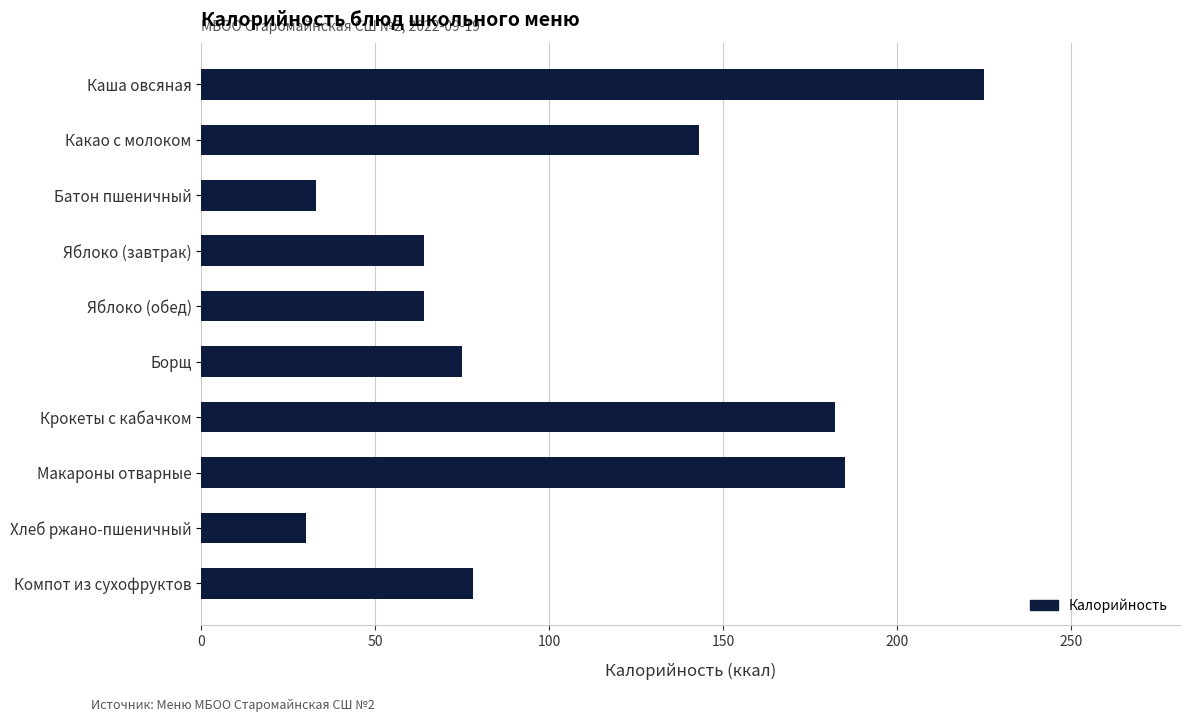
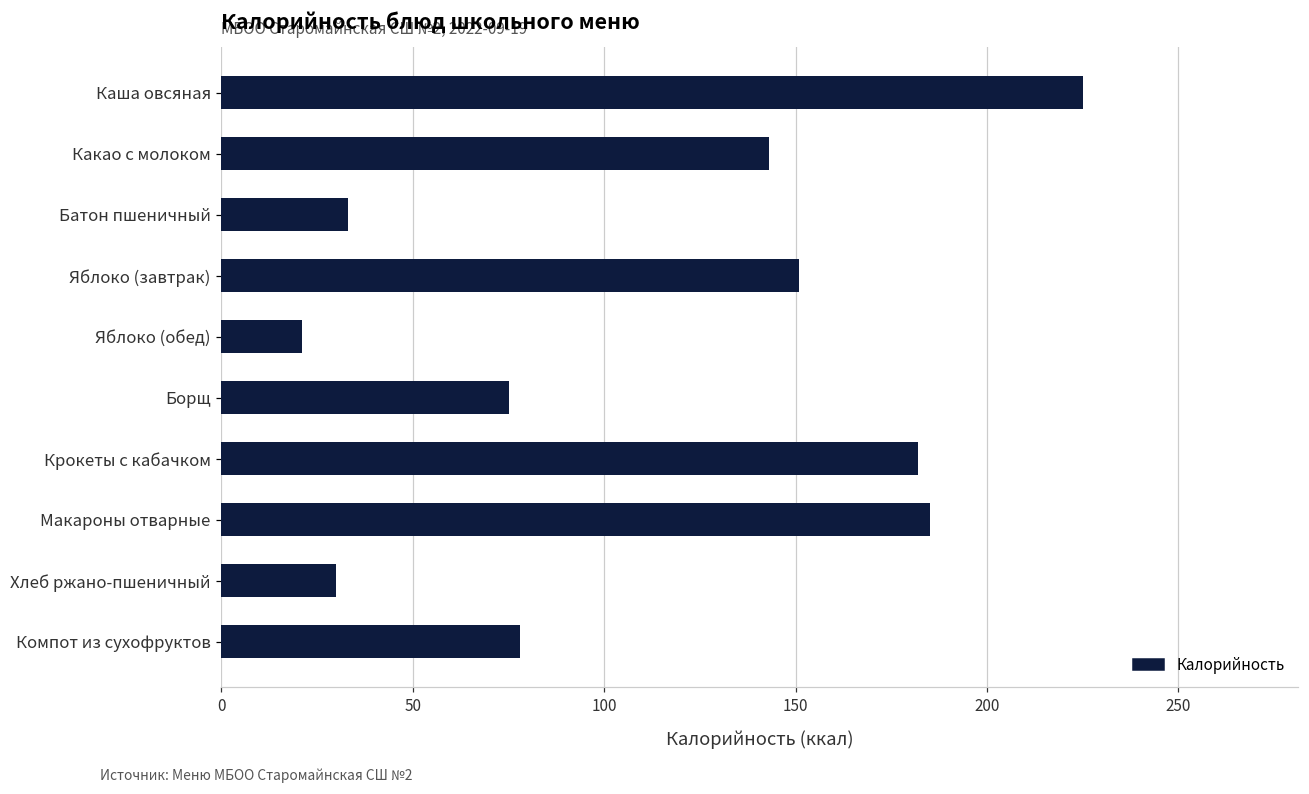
  {
    "Каша овсяная": 225,
    "Какао с молоком": 143,
    "Батон пшеничный": 33,
-   "Яблоко (завтрак)": 64,
-   "Яблоко (обед)": 64,
+   "Яблоко (завтрак)": 151,
+   "Яблоко (обед)": 21,
    "Борщ": 75,
    "Крокеты с кабачком": 182,
    "Макароны отварные": 185,
    "Хлеб ржано-пшеничный": 30,
    "Компот из сухофруктов": 78
  }
